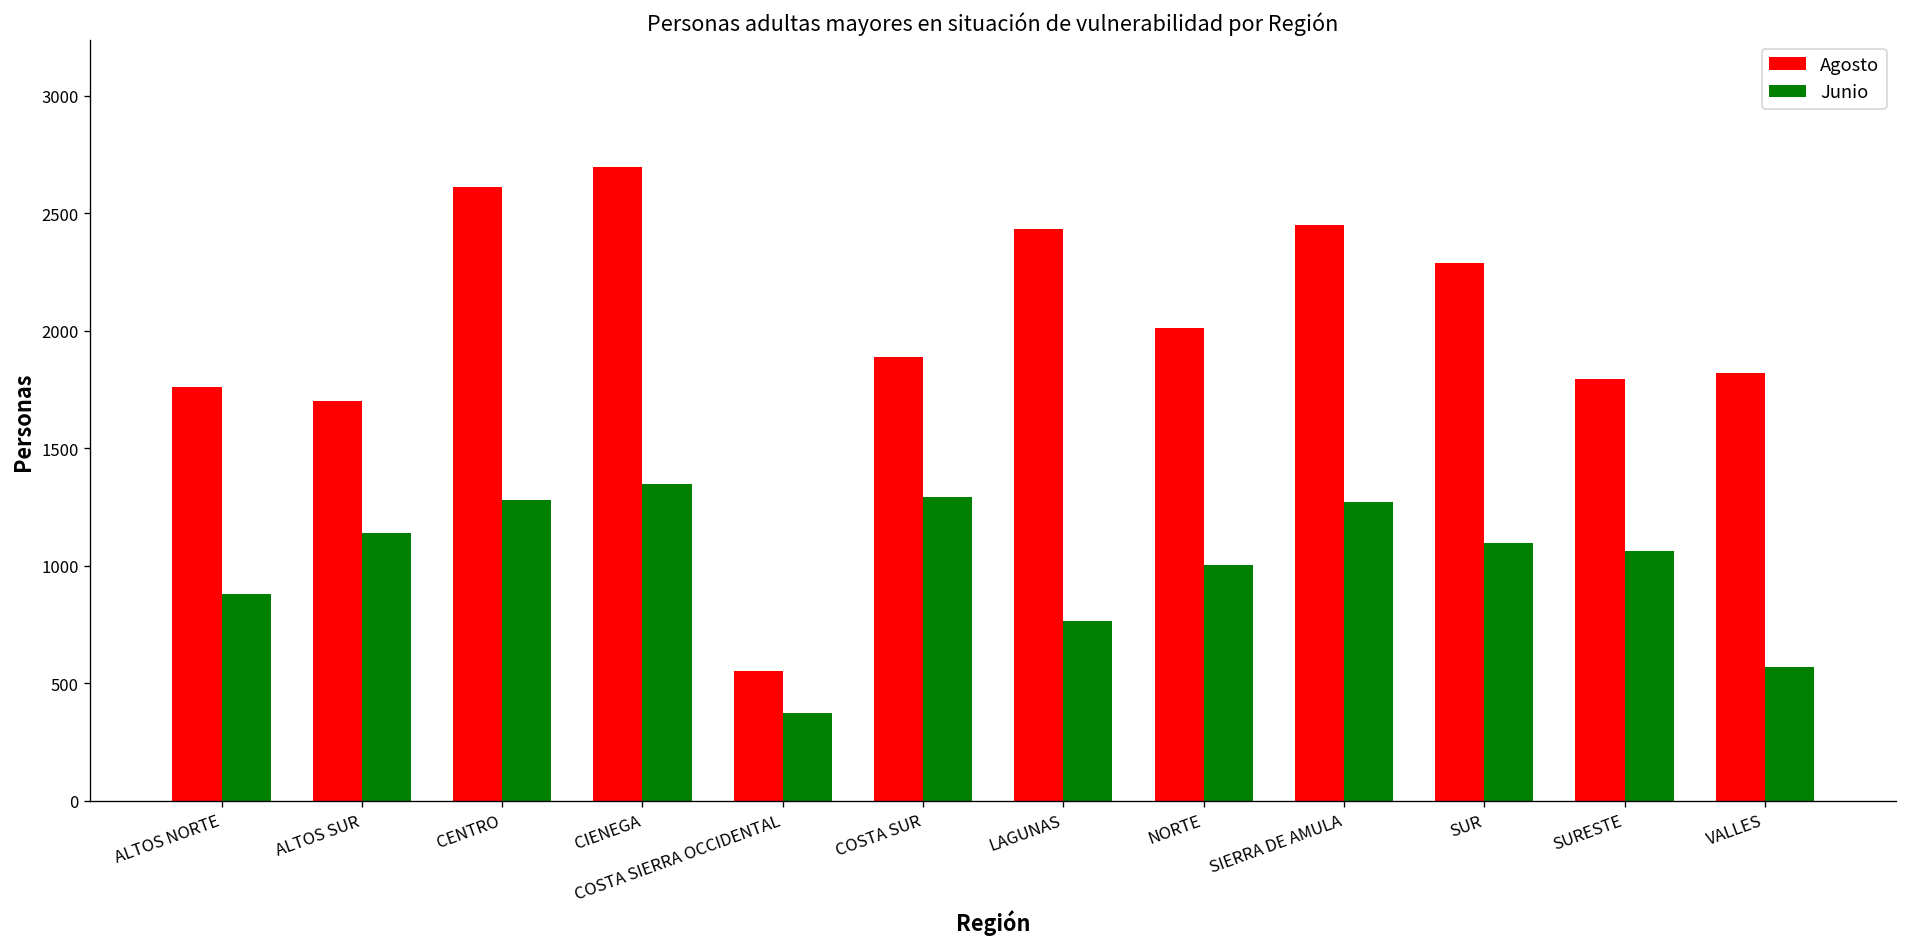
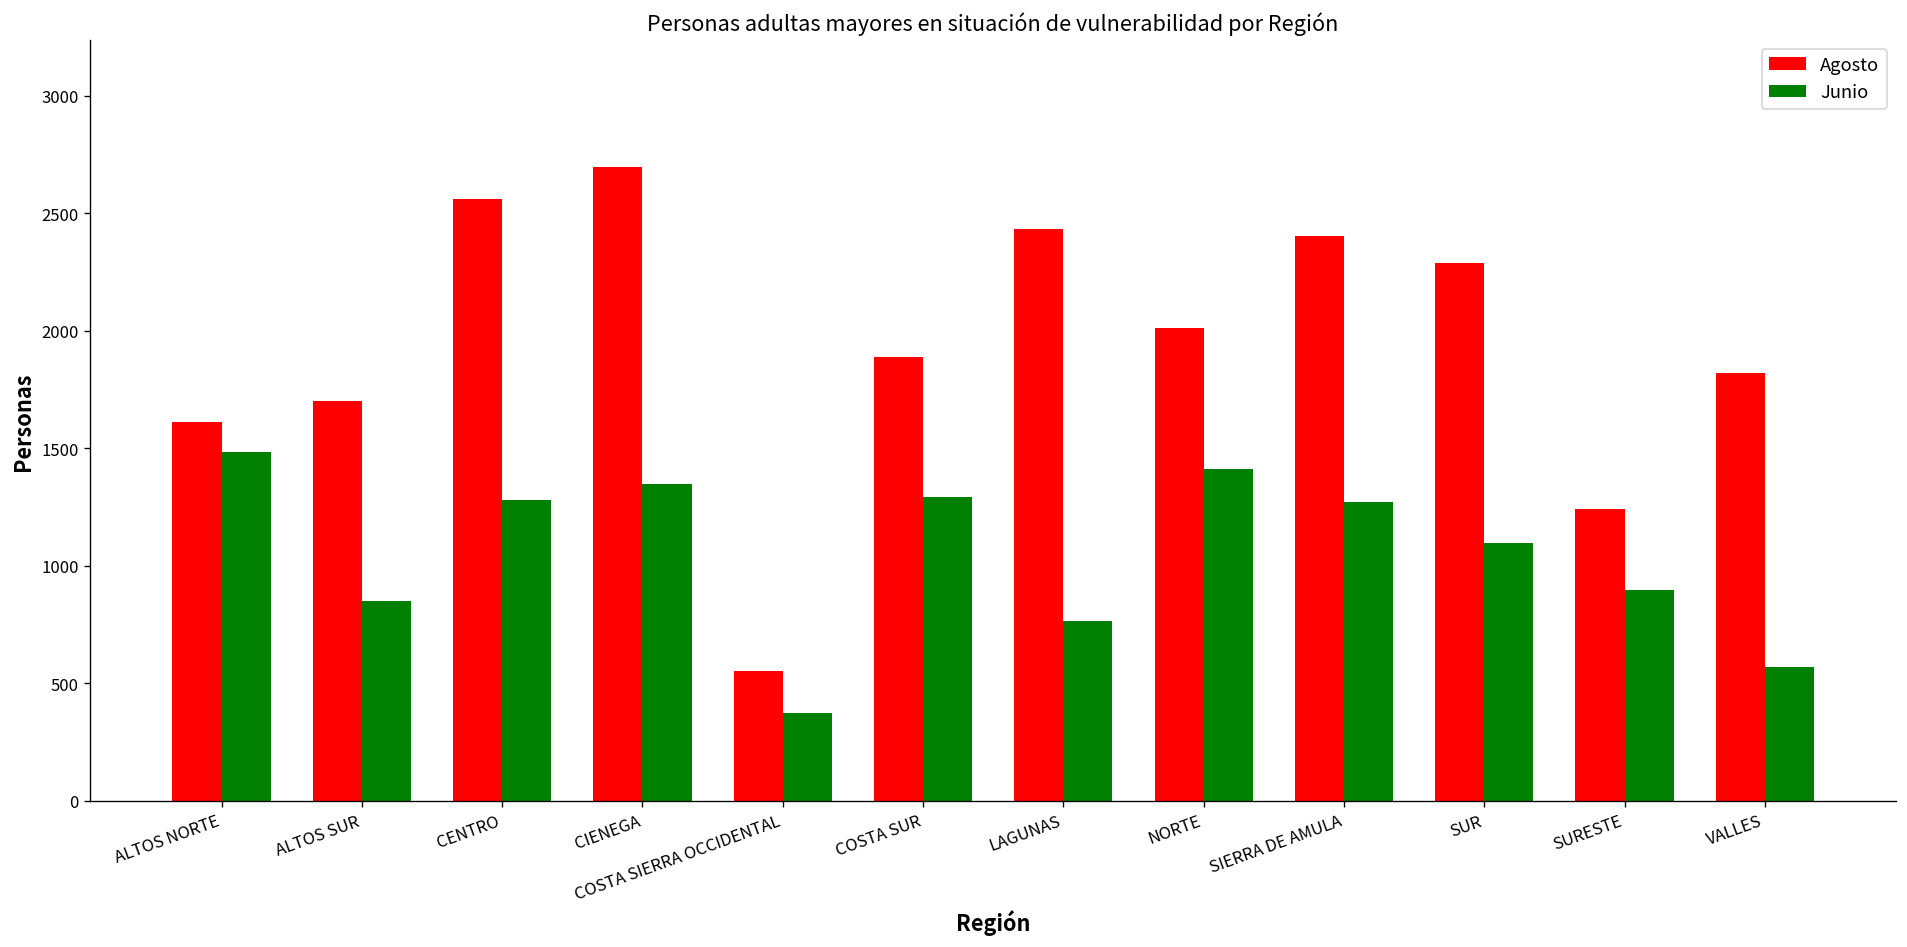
  {
    "Agosto": {
-     "ALTOS NORTE": 1760,
+     "ALTOS NORTE": 1610,
      "ALTOS SUR": 1700,
-     "CENTRO": 2610,
+     "CENTRO": 2560,
      "CIENEGA": 2700,
      "COSTA SIERRA OCCIDENTAL": 550,
      "COSTA SUR": 1890,
      "LAGUNAS": 2430,
      "NORTE": 2010,
-     "SIERRA DE AMULA": 2450,
+     "SIERRA DE AMULA": 2400,
      "SUR": 2290,
-     "SURESTE": 1800,
+     "SURESTE": 1240,
      "VALLES": 1820
    },
    "Junio": {
-     "ALTOS NORTE": 880,
-     "ALTOS SUR": 1140,
+     "ALTOS NORTE": 1490,
+     "ALTOS SUR": 850,
      "CENTRO": 1280,
      "CIENEGA": 1350,
      "COSTA SIERRA OCCIDENTAL": 370,
      "COSTA SUR": 1290,
      "LAGUNAS": 770,
-     "NORTE": 1000,
+     "NORTE": 1410,
      "SIERRA DE AMULA": 1270,
      "SUR": 1100,
-     "SURESTE": 1060,
+     "SURESTE": 900,
      "VALLES": 570
    }
  }
